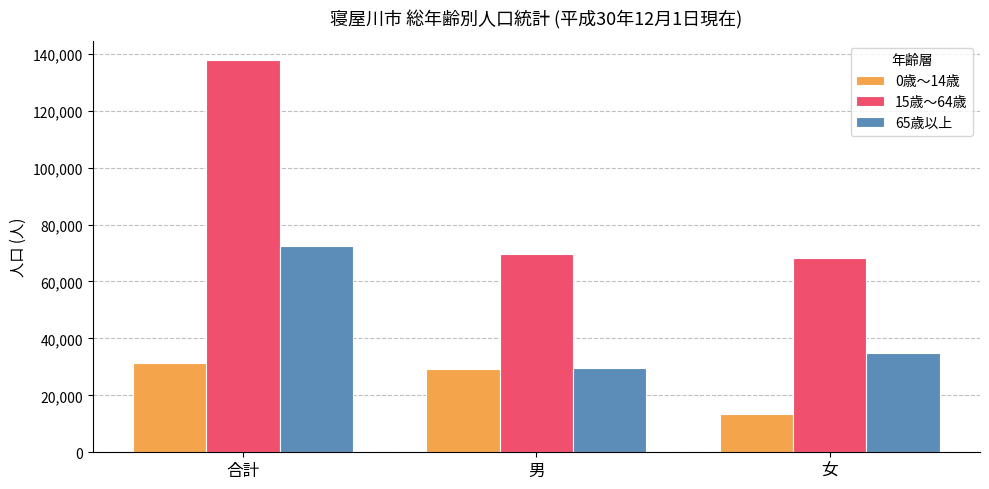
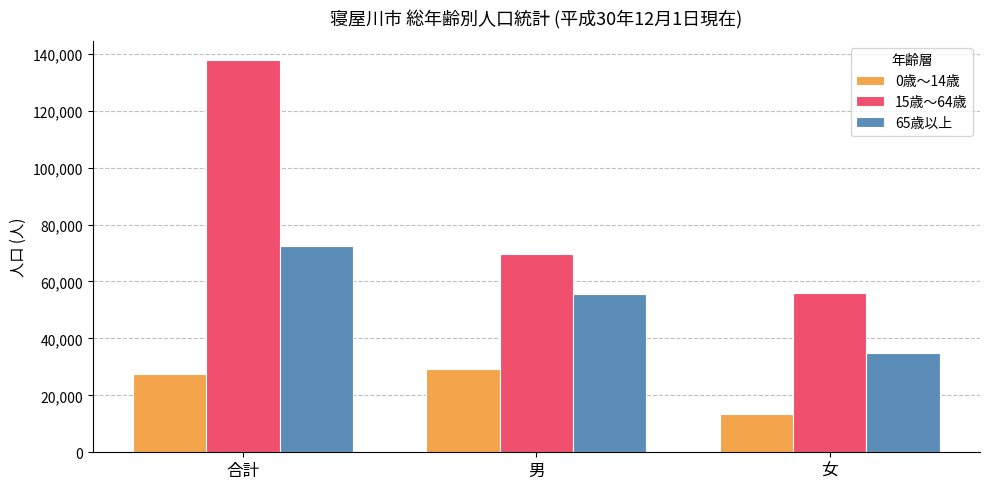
  {
    "0歳～14歳": {
-     "合計": "31,000",
+     "合計": "28,000",
      "男": "29,000",
      "女": "13,000"
    },
    "15歳～64歳": {
      "合計": "138,000",
      "男": "69,000",
-     "女": "68,000"
+     "女": "56,000"
    },
    "65歳以上": {
      "合計": "73,000",
-     "男": "29,000",
+     "男": "56,000",
      "女": "35,000"
    }
  }
